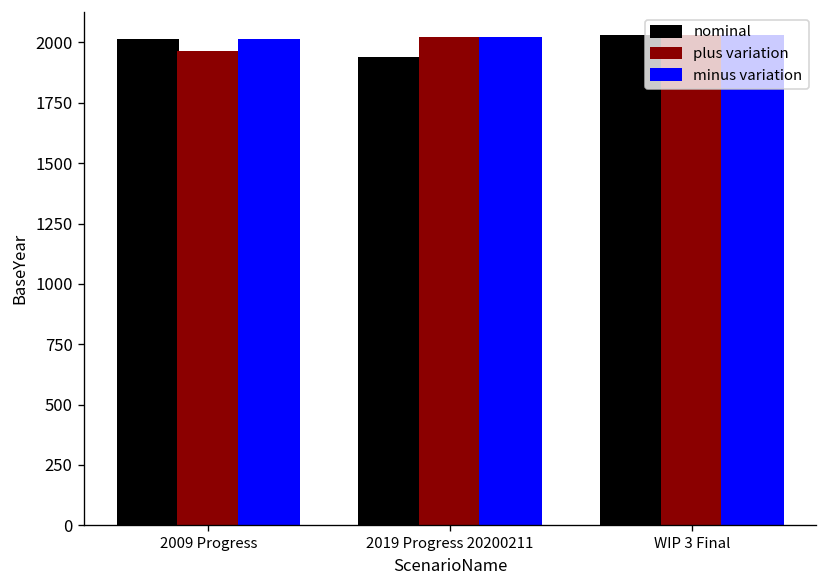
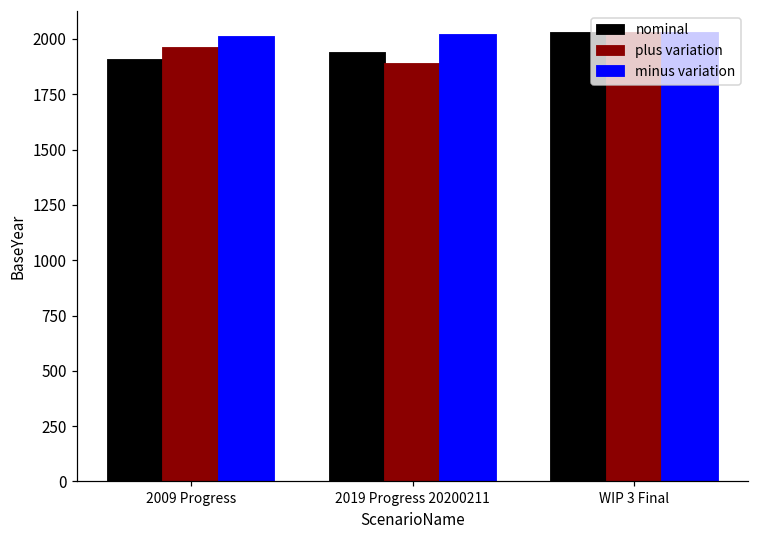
  {
    "nominal": {
-     "2009 Progress": 2010,
+     "2009 Progress": 1900,
      "2019 Progress 20200211": 1940,
      "WIP 3 Final": 2030
    },
    "plus variation": {
      "2009 Progress": 1960,
-     "2019 Progress 20200211": 2020
+     "2019 Progress 20200211": 1890
    },
    "minus variation": {
      "2009 Progress": 2010,
      "2019 Progress 20200211": 2020
    }
  }
